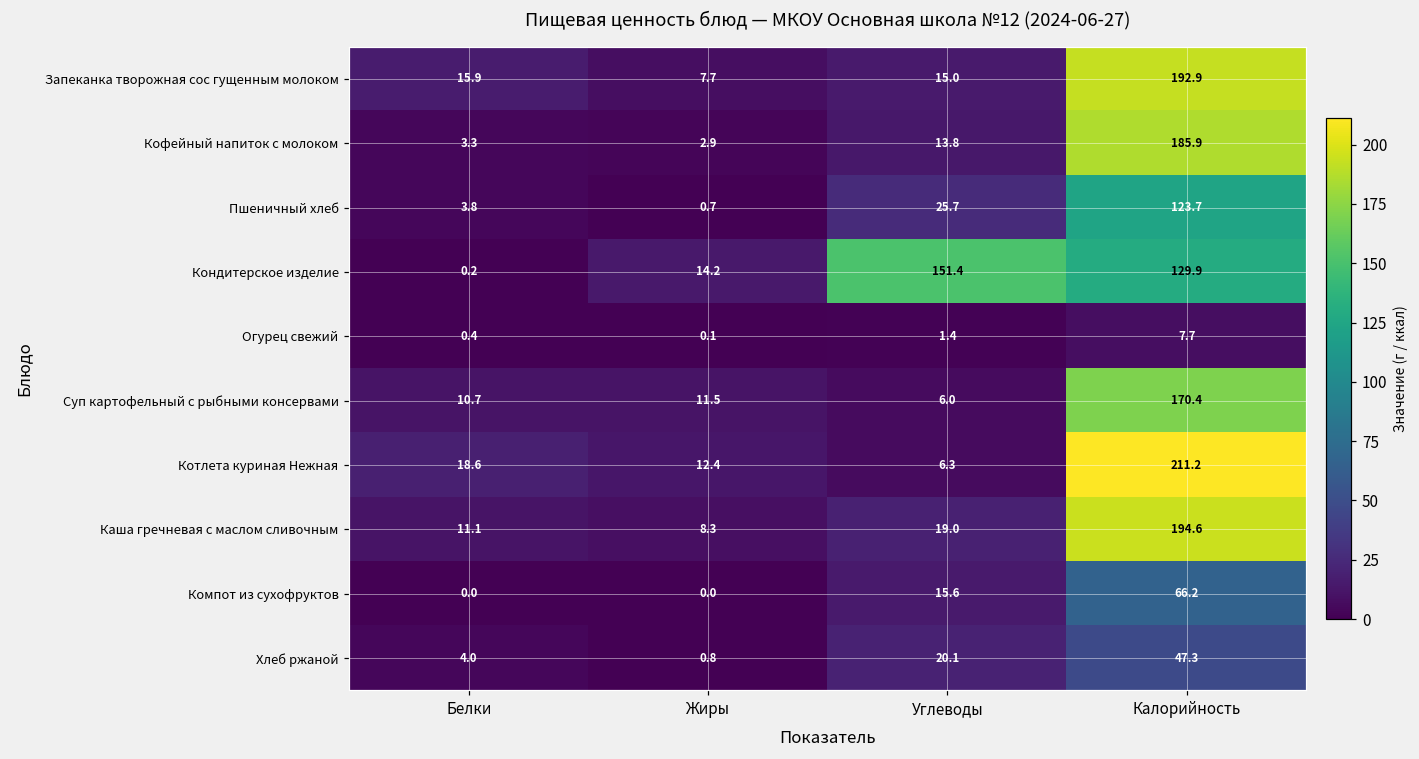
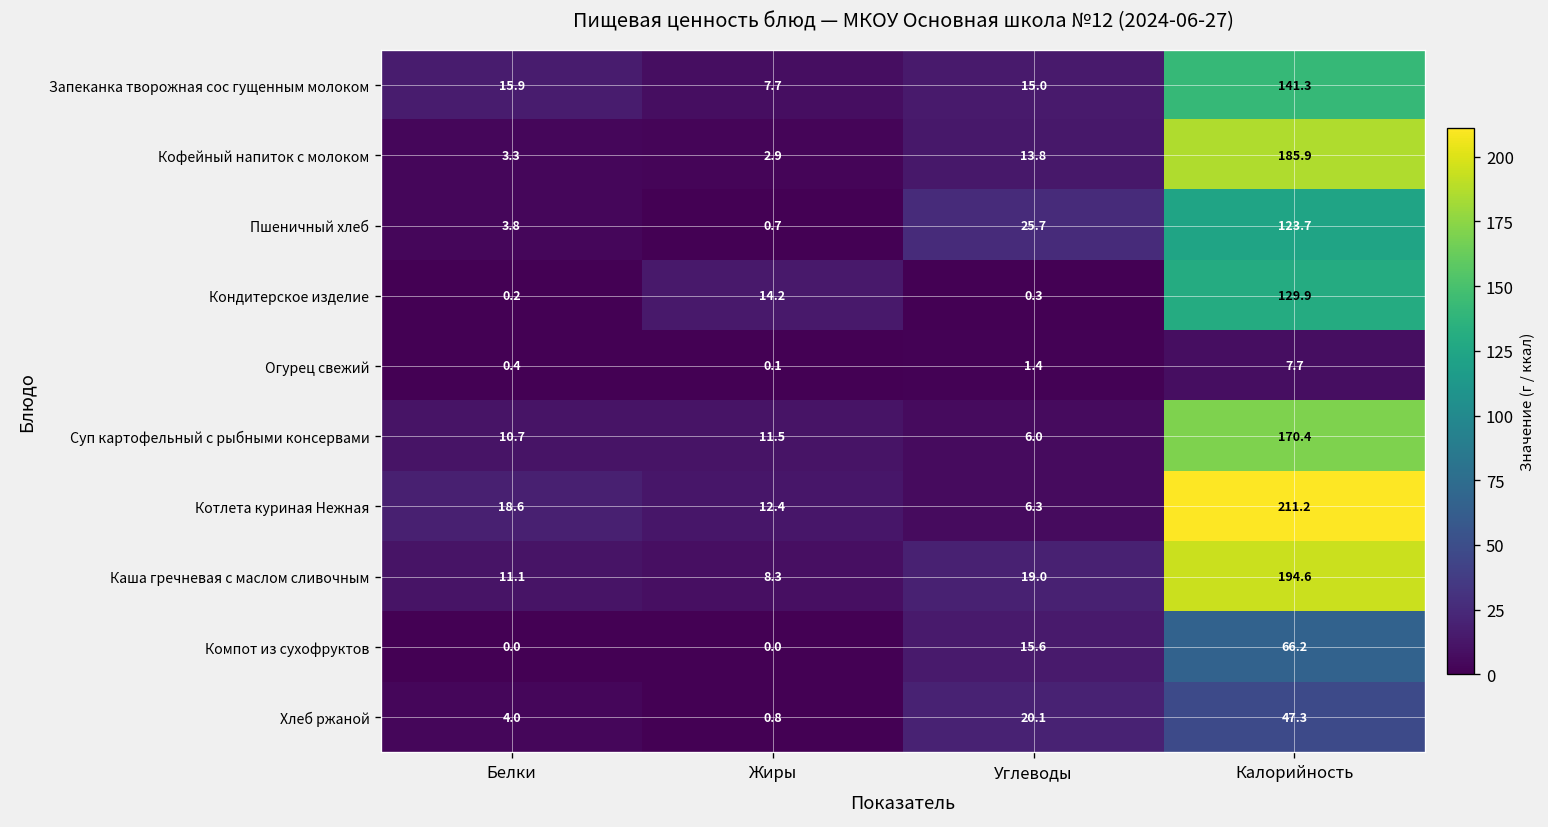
  {
    "Запеканка творожная сос гущенным молоком": {
      "Белки": 15.9,
      "Жиры": 7.7,
      "Углеводы": 15.0,
-     "Калорийность": 192.9
+     "Калорийность": 141.3
    },
    "Кофейный напиток с молоком": {
      "Белки": 3.3,
      "Жиры": 2.9,
      "Углеводы": 13.8,
      "Калорийность": 185.9
    },
    "Пшеничный хлеб": {
      "Белки": 3.8,
      "Жиры": 0.7,
      "Углеводы": 25.7,
      "Калорийность": 123.7
    },
    "Кондитерское изделие": {
      "Белки": 0.2,
      "Жиры": 14.2,
-     "Углеводы": 151.4,
+     "Углеводы": 0.3,
      "Калорийность": 129.9
    },
    "Огурец свежий": {
      "Белки": 0.4,
      "Жиры": 0.1,
      "Углеводы": 1.4,
      "Калорийность": 7.7
    },
    "Суп картофельный с рыбными консервами": {
      "Белки": 10.7,
      "Жиры": 11.5,
      "Углеводы": 6.0,
      "Калорийность": 170.4
    },
    "Котлета куриная Нежная": {
      "Белки": 18.6,
      "Жиры": 12.4,
      "Углеводы": 6.3,
      "Калорийность": 211.2
    },
    "Каша гречневая с маслом сливочным": {
      "Белки": 11.1,
      "Жиры": 8.3,
      "Углеводы": 19.0,
      "Калорийность": 194.6
    },
    "Компот из сухофруктов": {
      "Белки": 0.0,
      "Жиры": 0.0,
      "Углеводы": 15.6,
      "Калорийность": 66.2
    },
    "Хлеб ржаной": {
      "Белки": 4.0,
      "Жиры": 0.8,
      "Углеводы": 20.1,
      "Калорийность": 47.3
    }
  }
